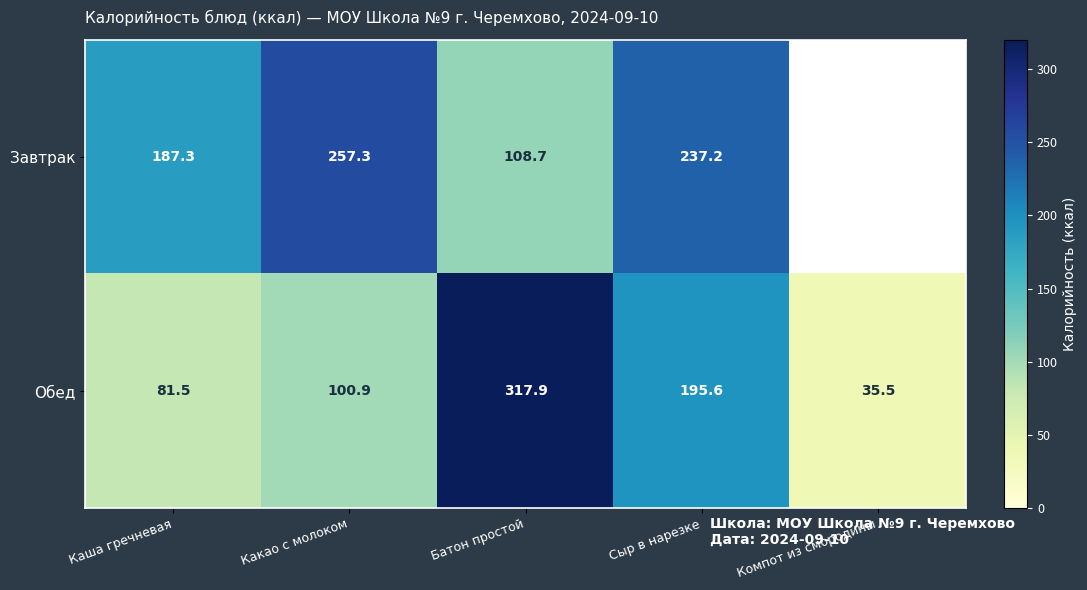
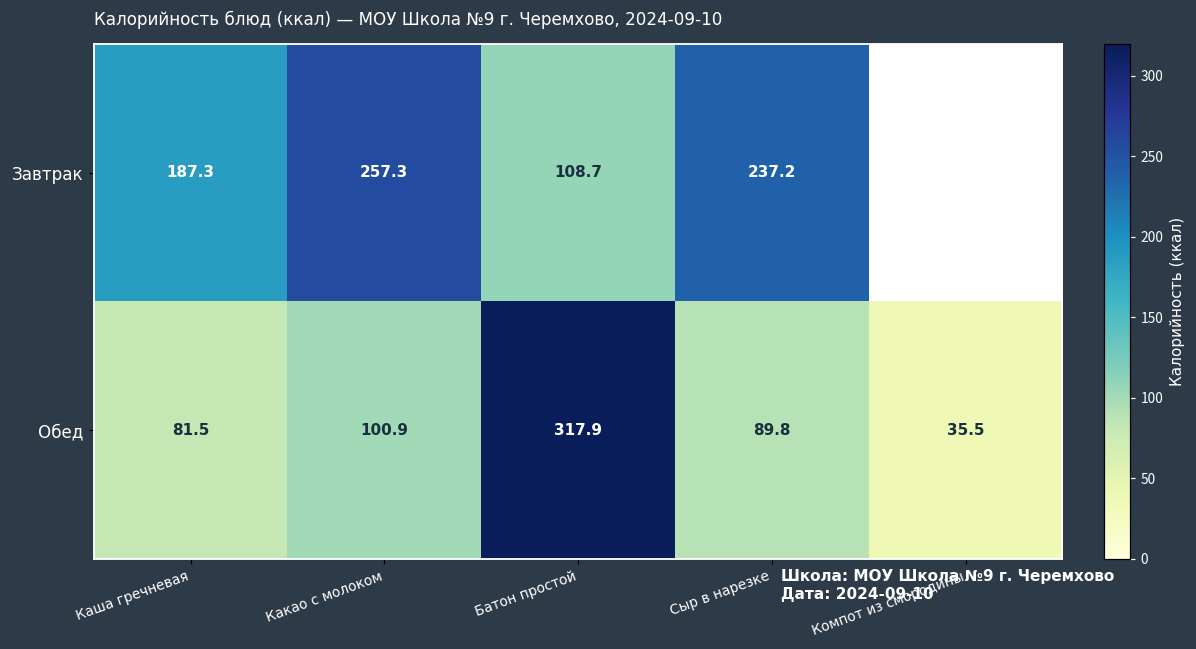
  {
    "Завтрак": {
      "Каша гречневая": 187.3,
      "Какао с молоком": 257.3,
      "Батон простой": 108.7,
      "Сыр в нарезке": 237.2
    },
    "Обед": {
      "Каша гречневая": 81.5,
      "Какао с молоком": 100.9,
      "Батон простой": 317.9,
-     "Сыр в нарезке": 195.6,
+     "Сыр в нарезке": 89.8,
      "Компот из смородины": 35.5
    }
  }
